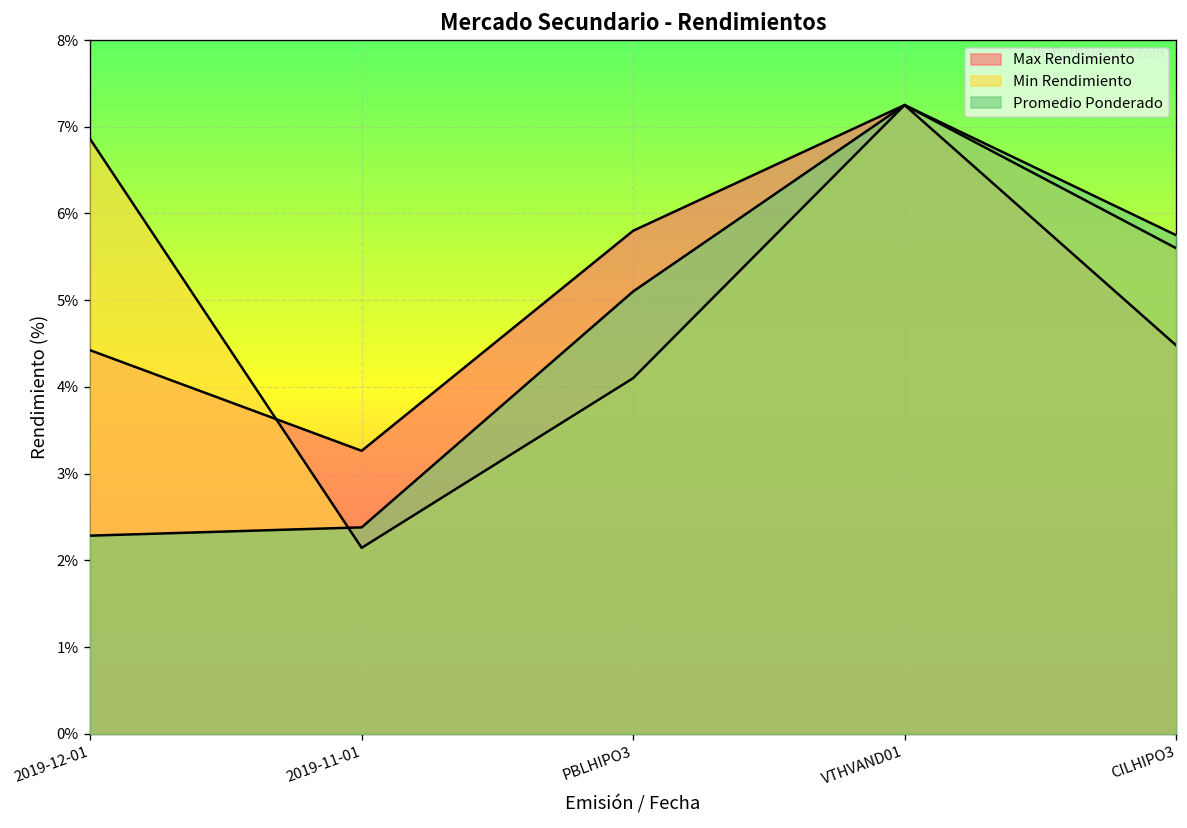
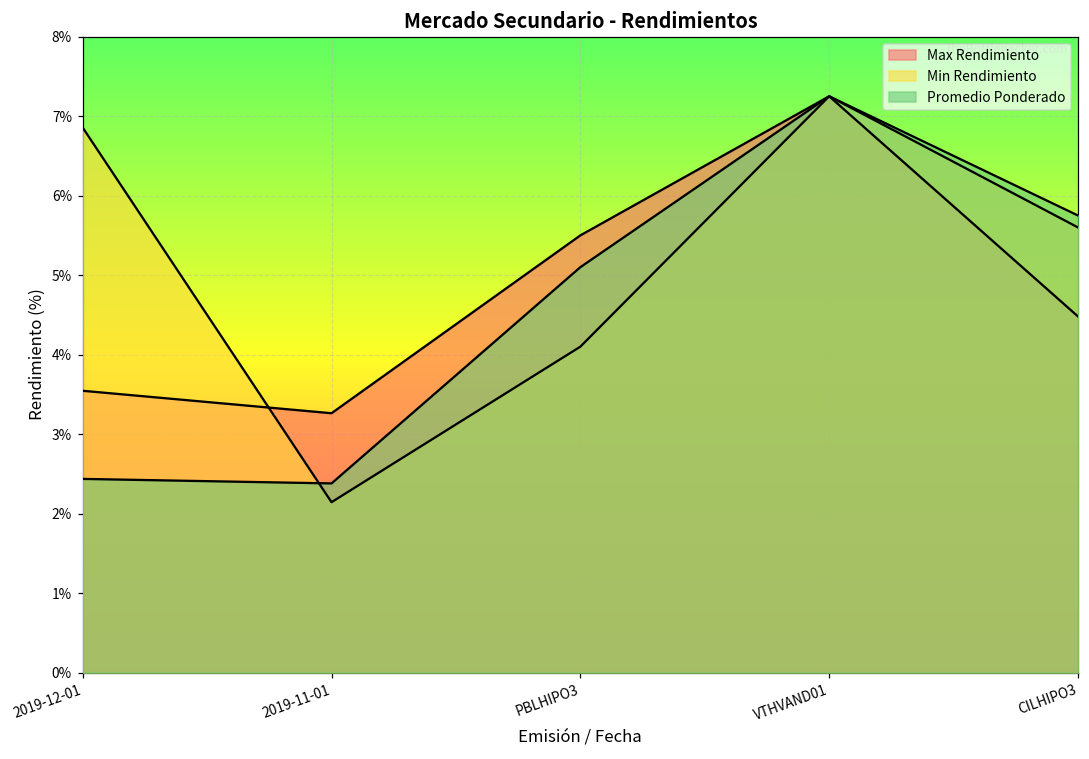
  {
    "Max Rendimiento": {
-     "2019-12-01": "4.4%",
+     "2019-12-01": "3.5%",
      "2019-11-01": "3.3%",
-     "PBLHIPO3": "5.8%",
+     "PBLHIPO3": "5.5%",
      "CILHIPO3": "4.5%"
    },
    "Min Rendimiento": {
      "2019-12-01": "6.9%",
      "2019-11-01": "2.1%",
      "PBLHIPO3": "4.1%",
      "CILHIPO3": "5.6%"
    },
    "Promedio Ponderado": {
-     "2019-12-01": "2.3%",
+     "2019-12-01": "2.4%",
      "2019-11-01": "2.4%",
      "PBLHIPO3": "5.1%",
      "CILHIPO3": "5.8%"
    }
  }
